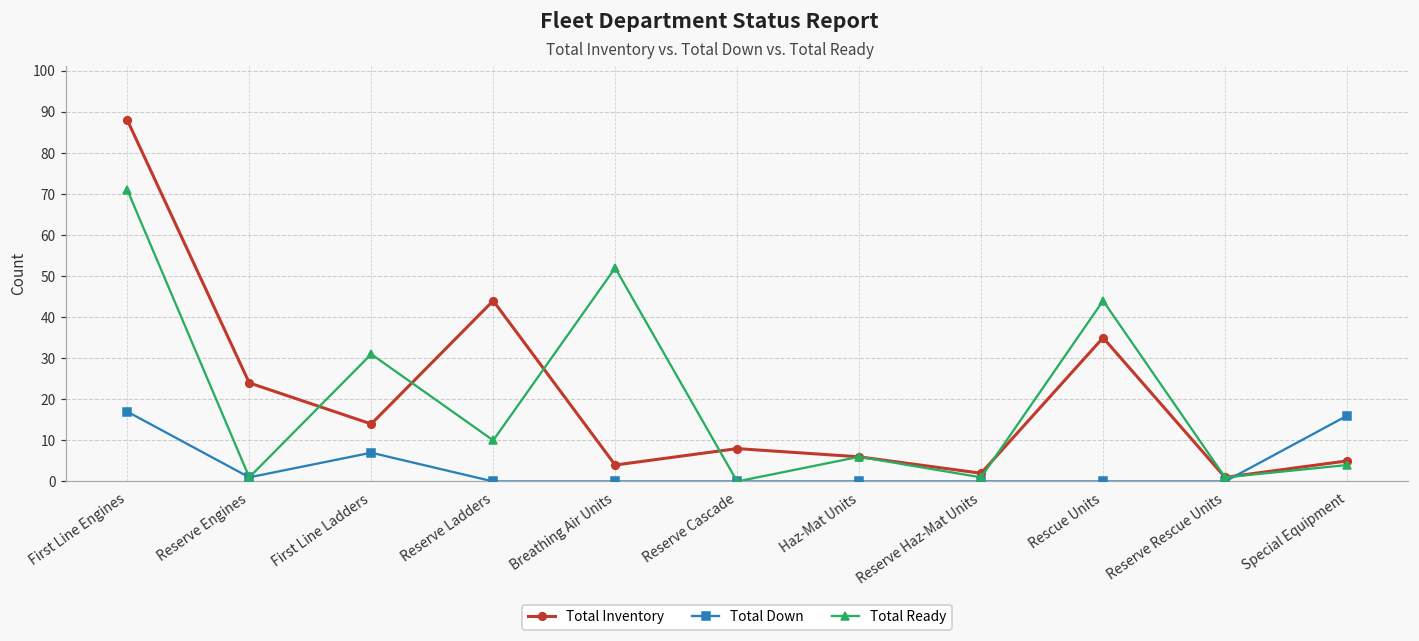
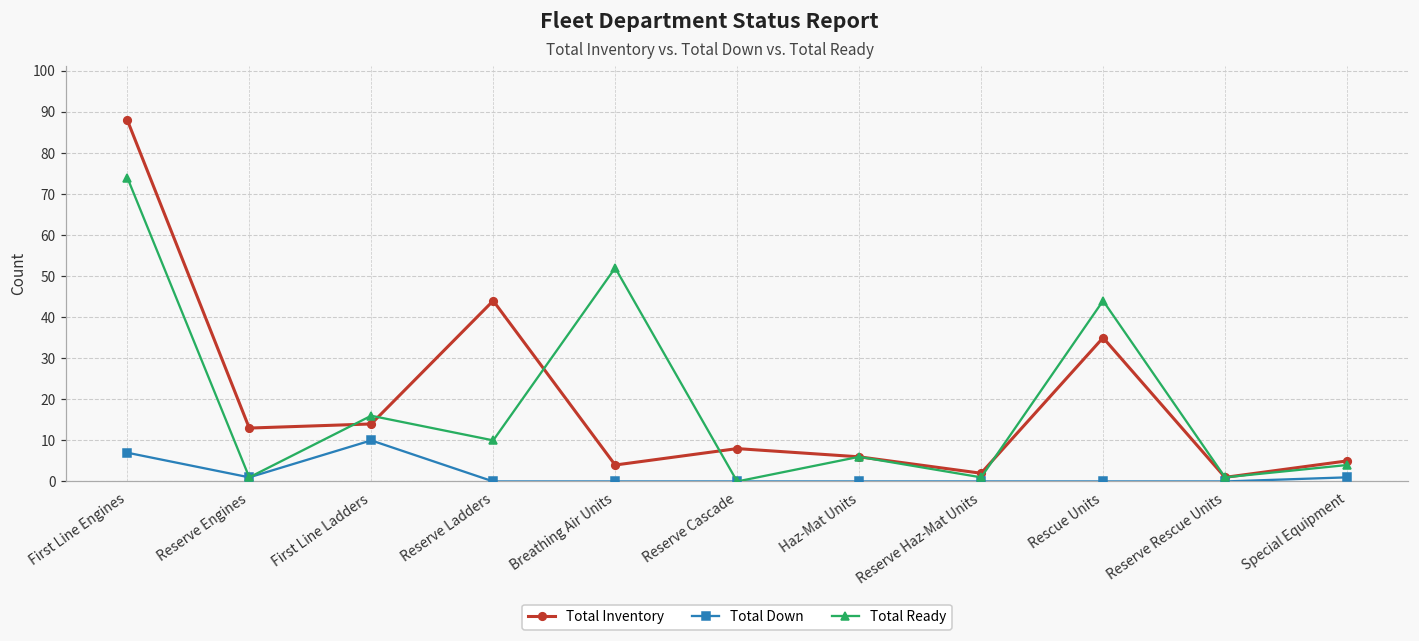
  {
    "Total Inventory": {
      "First Line Engines": 88,
-     "Reserve Engines": 24,
+     "Reserve Engines": 13,
      "First Line Ladders": 14,
      "Reserve Ladders": 44,
      "Breathing Air Units": 4,
      "Reserve Cascade": 8,
      "Reserve Haz-Mat Units": 2,
      "Rescue Units": 35,
      "Special Equipment": 5
    },
    "Total Down": {
-     "First Line Engines": 17,
-     "First Line Ladders": 7,
+     "First Line Engines": 7,
+     "First Line Ladders": 10,
      "Reserve Ladders": 0,
      "Breathing Air Units": 0,
      "Haz-Mat Units": 0,
      "Reserve Haz-Mat Units": 0,
      "Rescue Units": 0,
      "Reserve Rescue Units": 0,
-     "Special Equipment": 16
+     "Special Equipment": 1
    },
    "Total Ready": {
-     "First Line Engines": 71,
-     "First Line Ladders": 31,
+     "First Line Engines": 74,
+     "First Line Ladders": 16,
      "Reserve Ladders": 10,
      "Breathing Air Units": 52,
      "Reserve Haz-Mat Units": 1,
      "Rescue Units": 44,
      "Special Equipment": 4
    }
  }
